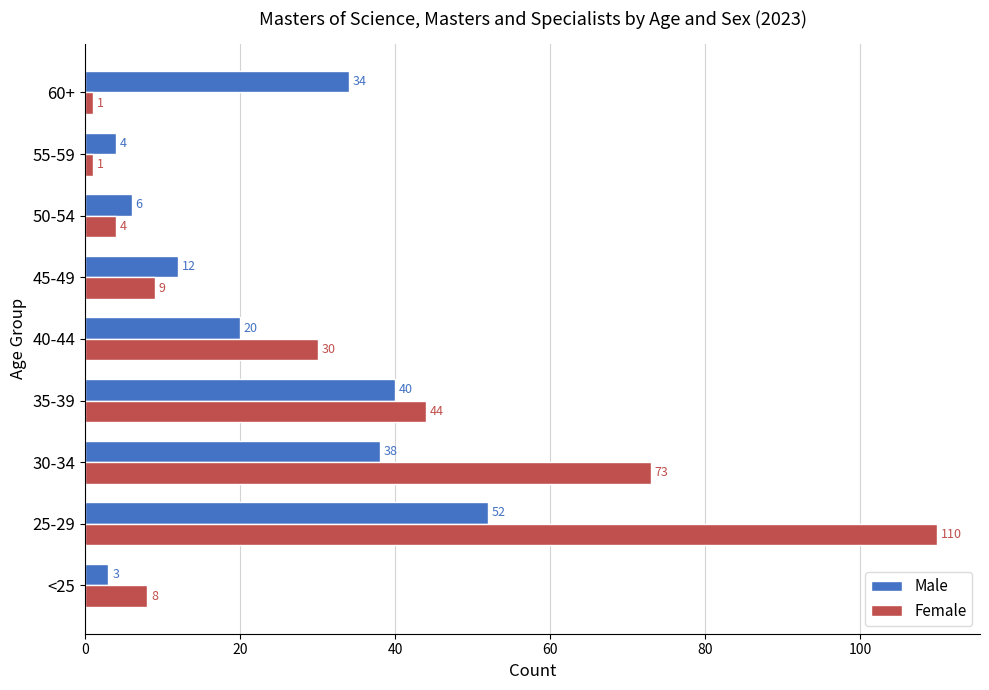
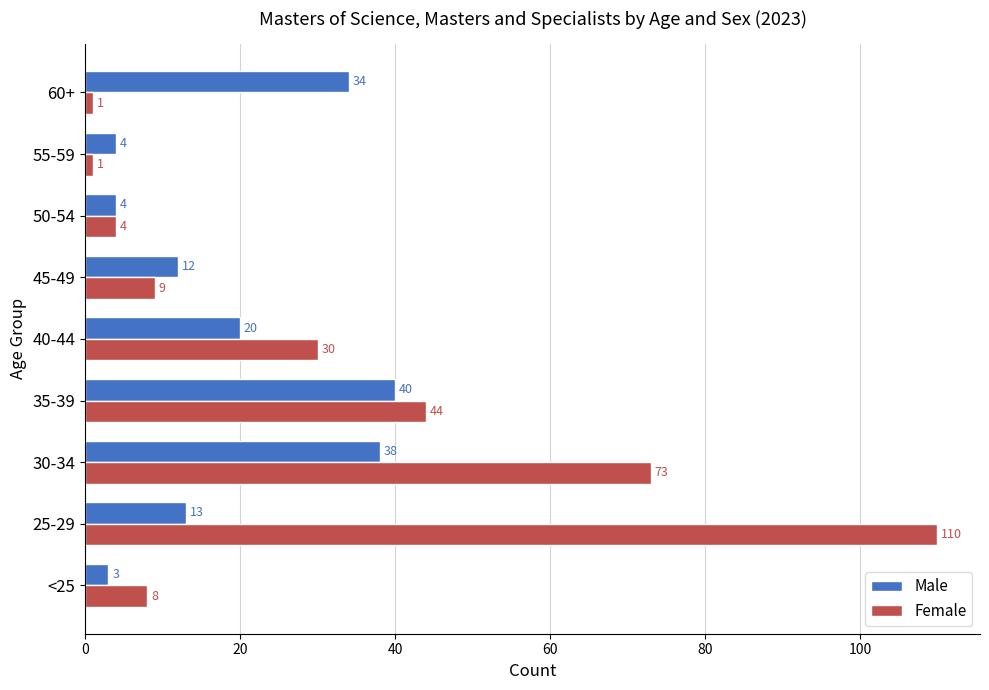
  {
    "Male": {
      "60+": 34,
      "55-59": 4,
-     "50-54": 6,
+     "50-54": 4,
      "45-49": 12,
      "40-44": 20,
      "35-39": 40,
      "30-34": 38,
-     "25-29": 52,
+     "25-29": 13,
      "<25": 3
    },
    "Female": {
      "60+": 1,
      "55-59": 1,
      "50-54": 4,
      "45-49": 9,
      "40-44": 30,
      "35-39": 44,
      "30-34": 73,
      "25-29": 110,
      "<25": 8
    }
  }
